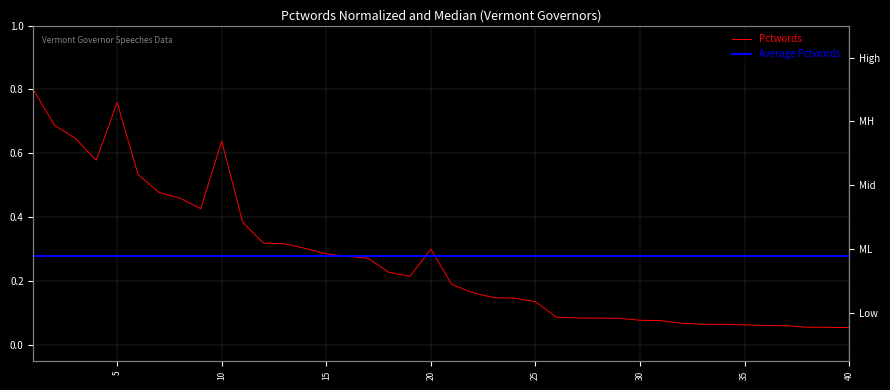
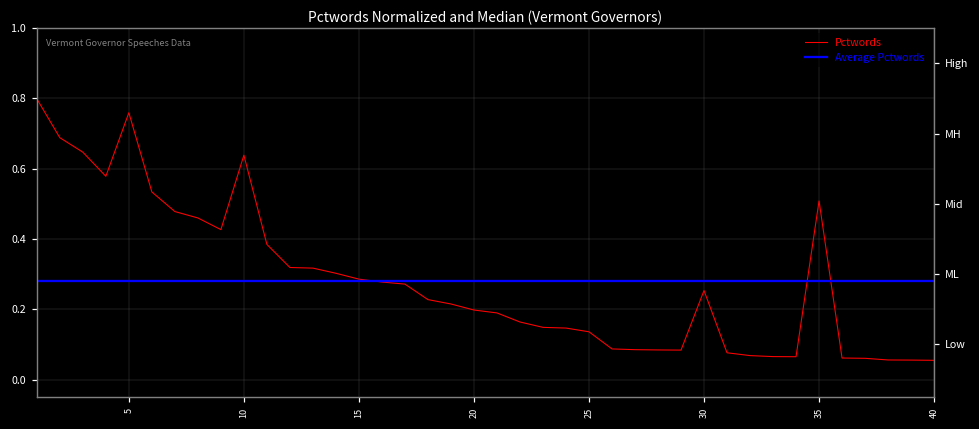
  {
    "Pctwords": {
      "5": 0.76,
      "10": 0.64,
-     "20": 0.30,
+     "20": 0.20,
      "25": 0.14,
-     "30": 0.08,
-     "35": 0.06,
+     "30": 0.25,
+     "35": 0.51,
      "40": 0.05
    },
    "Average Pctwords": {
      "5": 0.28,
      "10": 0.28,
      "20": 0.28,
      "25": 0.28,
      "30": 0.28,
      "35": 0.28,
      "40": 0.28
    }
  }
